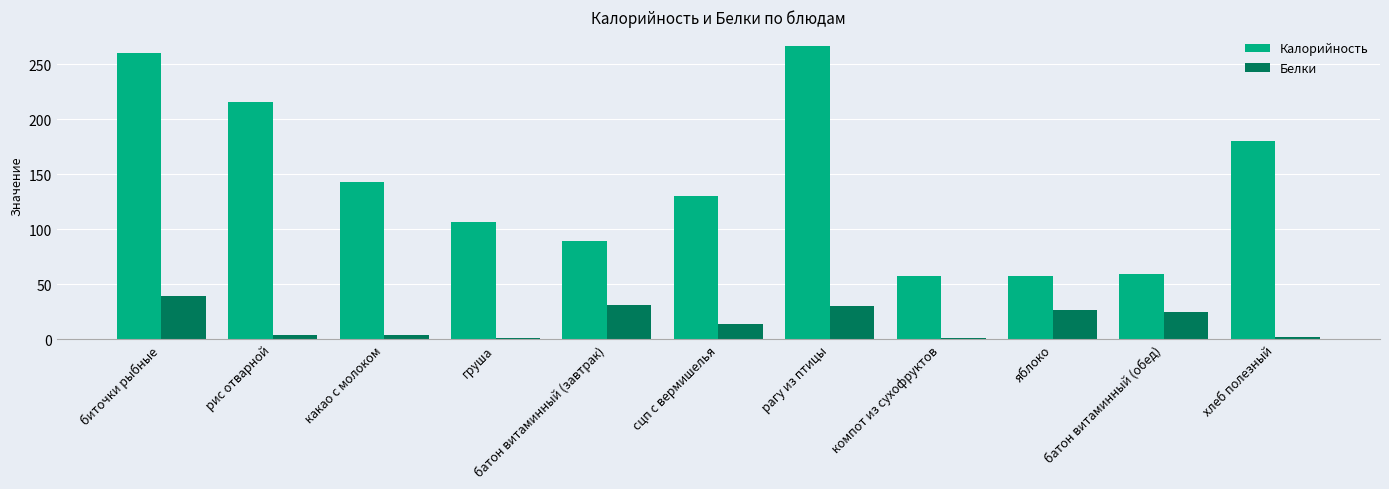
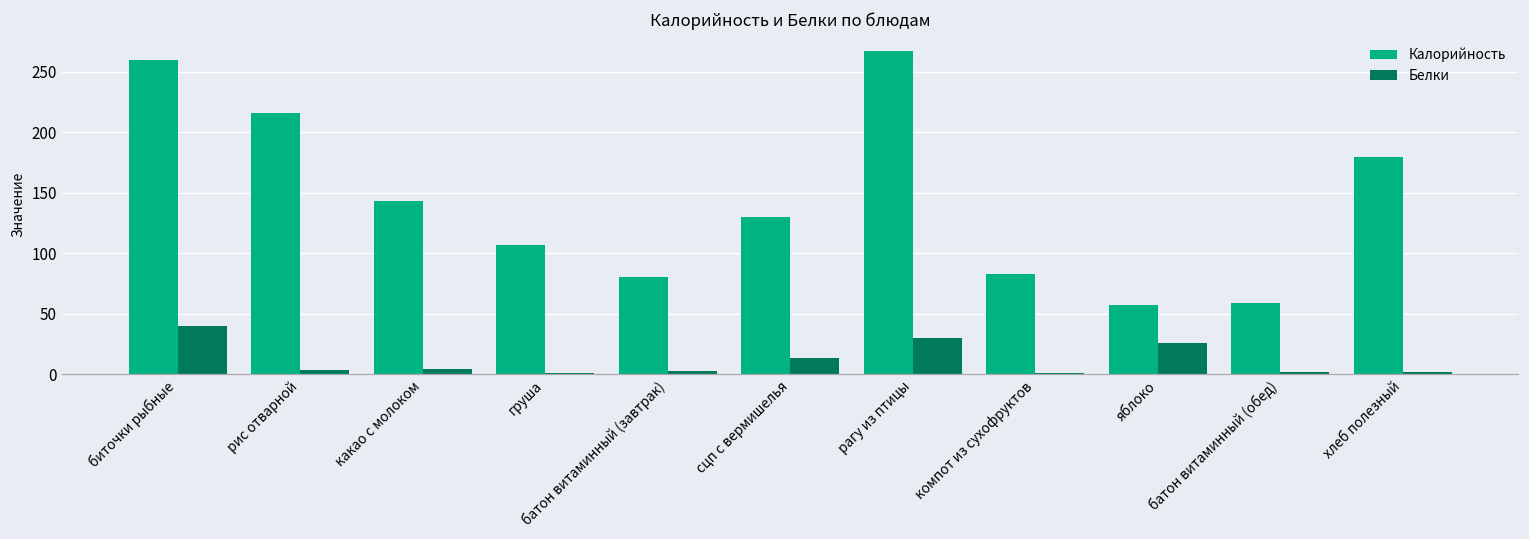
  {
    "Калорийность": {
      "биточки рыбные": 260,
      "рис отварной": 216,
      "какао с молоком": 143,
      "груша": 107,
-     "батон витаминный (завтрак)": 90,
+     "батон витаминный (завтрак)": 81,
      "сцп с вермишелья": 130,
      "рагу из птицы": 267,
-     "компот из сухофруктов": 57,
+     "компот из сухофруктов": 83,
      "яблоко": 57,
      "батон витаминный (обед)": 59,
      "хлеб полезный": 180
    },
    "Белки": {
      "биточки рыбные": 40,
      "рис отварной": 4,
      "какао с молоком": 4,
-     "батон витаминный (завтрак)": 31,
+     "батон витаминный (завтрак)": 3,
      "сцп с вермишелья": 14,
      "рагу из птицы": 30,
      "яблоко": 26,
-     "батон витаминный (обед)": 25
+     "батон витаминный (обед)": 2
    }
  }
